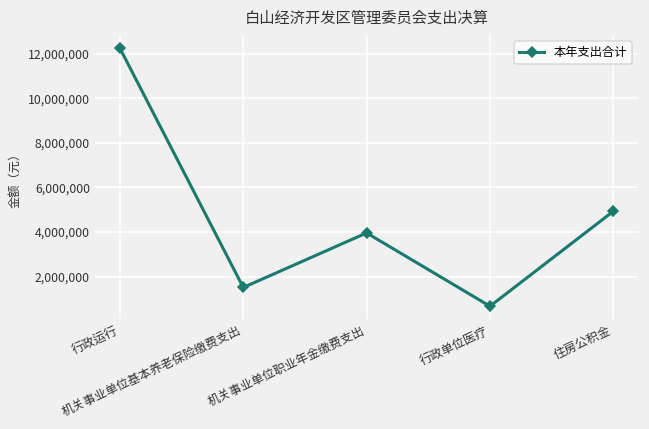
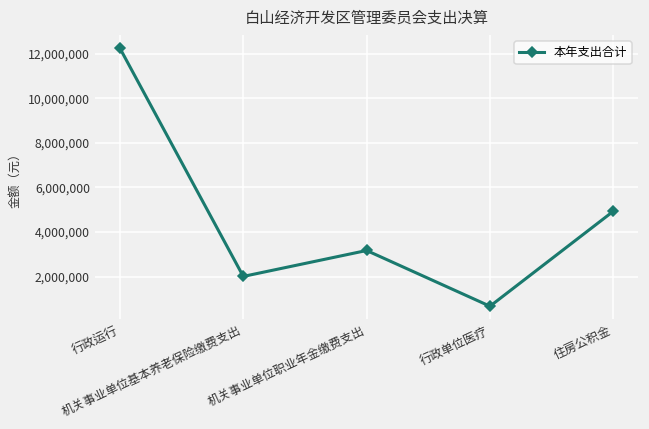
  {
    "行政运行": "12,200,000",
-   "机关事业单位基本养老保险缴费支出": "1,500,000",
-   "机关事业单位职业年金缴费支出": "4,000,000",
+   "机关事业单位基本养老保险缴费支出": "2,000,000",
+   "机关事业单位职业年金缴费支出": "3,200,000",
    "行政单位医疗": "700,000",
    "住房公积金": "4,900,000"
  }
